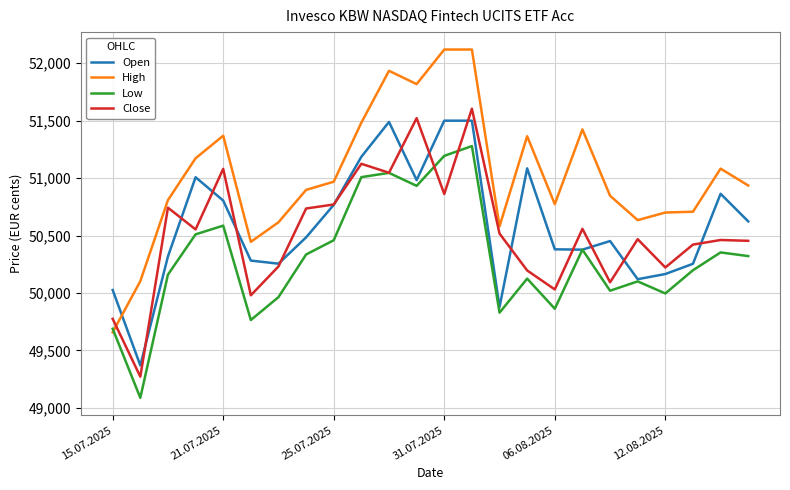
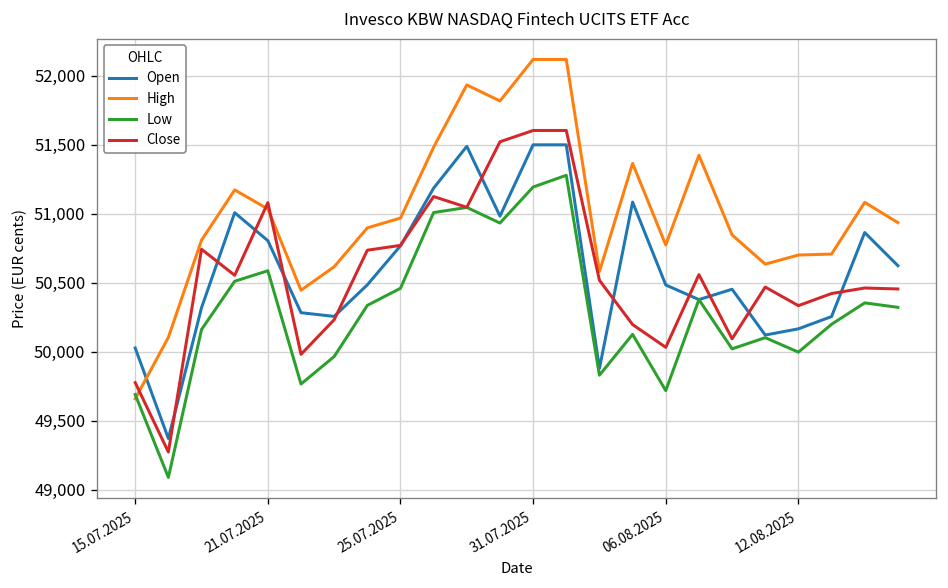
  {
    "Open": {
      "15.07.2025": "50,030",
      "21.07.2025": "50,800",
      "31.07.2025": "51,500",
-     "06.08.2025": "50,380",
+     "06.08.2025": "50,480",
      "12.08.2025": "50,170"
    },
    "High": {
      "15.07.2025": "49,660",
-     "21.07.2025": "51,370",
+     "21.07.2025": "51,030",
      "25.07.2025": "50,970",
      "31.07.2025": "52,120",
      "06.08.2025": "50,770",
      "12.08.2025": "50,700"
    },
    "Low": {
      "15.07.2025": "49,690",
      "21.07.2025": "50,590",
      "25.07.2025": "50,460",
      "31.07.2025": "51,190",
-     "06.08.2025": "49,860",
+     "06.08.2025": "49,720",
      "12.08.2025": "50,000"
    },
    "Close": {
      "15.07.2025": "49,780",
      "21.07.2025": "51,080",
-     "31.07.2025": "50,860",
+     "31.07.2025": "51,600",
      "06.08.2025": "50,030",
-     "12.08.2025": "50,220"
+     "12.08.2025": "50,330"
    }
  }
